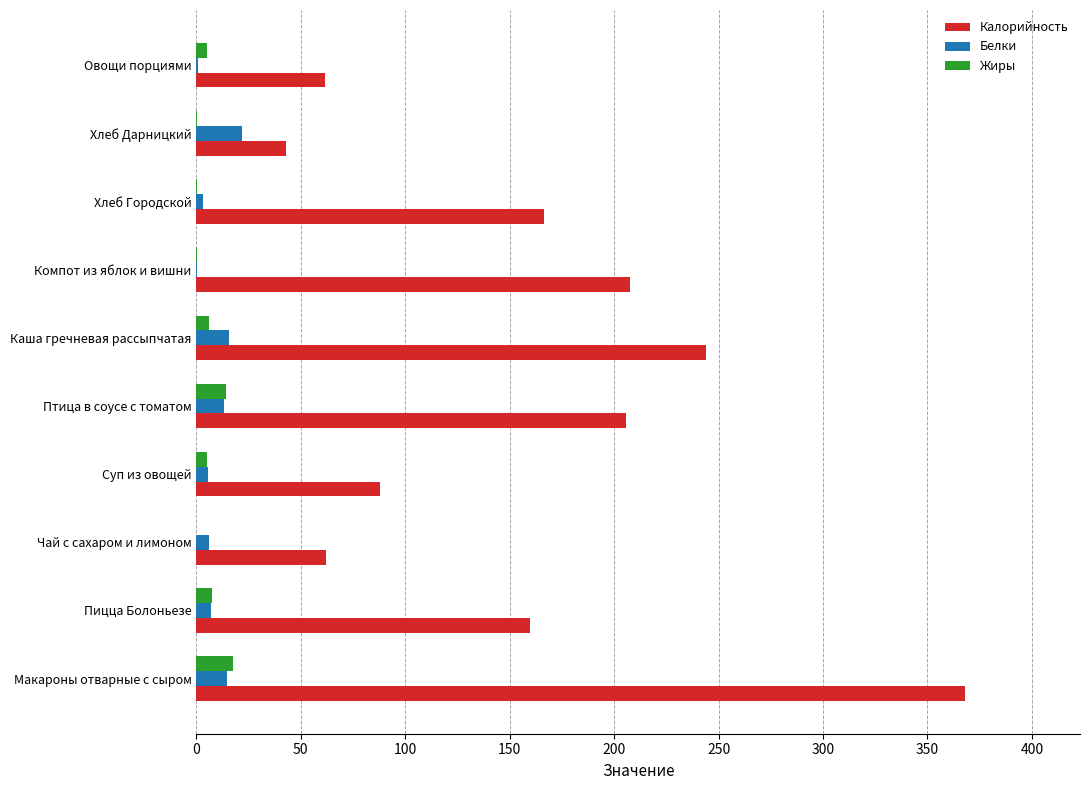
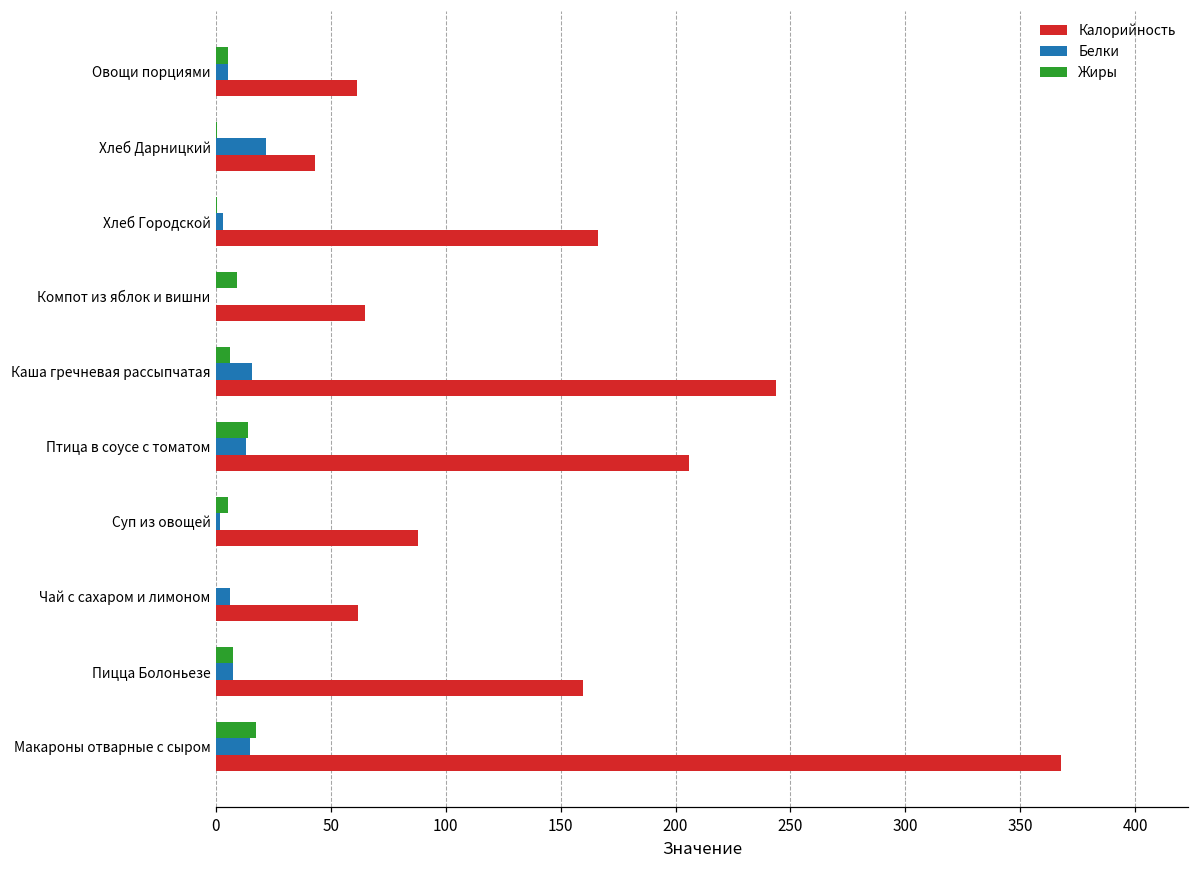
  {
    "Калорийность": {
      "Овощи порциями": 61,
      "Хлеб Дарницкий": 43,
      "Хлеб Городской": 166,
-     "Компот из яблок и вишни": 208,
+     "Компот из яблок и вишни": 65,
      "Каша гречневая рассыпчатая": 244,
      "Птица в соусе с томатом": 206,
      "Суп из овощей": 88,
      "Чай с сахаром и лимоном": 62,
      "Пицца Болоньезе": 160,
      "Макароны отварные с сыром": 368
    },
    "Белки": {
-     "Овощи порциями": 1,
+     "Овощи порциями": 5,
      "Хлеб Дарницкий": 22,
      "Хлеб Городской": 3,
      "Каша гречневая рассыпчатая": 16,
      "Птица в соусе с томатом": 13,
-     "Суп из овощей": 6,
+     "Суп из овощей": 2,
      "Чай с сахаром и лимоном": 6,
      "Пицца Болоньезе": 7,
      "Макароны отварные с сыром": 15
    },
    "Жиры": {
      "Овощи порциями": 5,
-     "Компот из яблок и вишни": 0,
+     "Компот из яблок и вишни": 9,
      "Каша гречневая рассыпчатая": 6,
      "Птица в соусе с томатом": 14,
      "Суп из овощей": 5,
      "Пицца Болоньезе": 7,
      "Макароны отварные с сыром": 18
    }
  }
